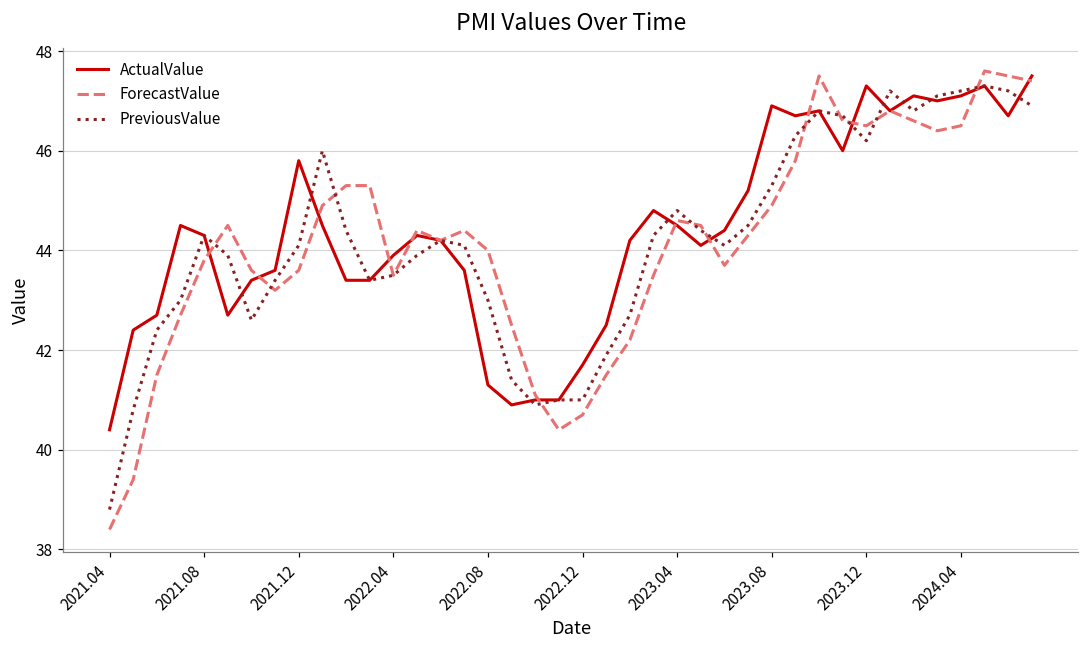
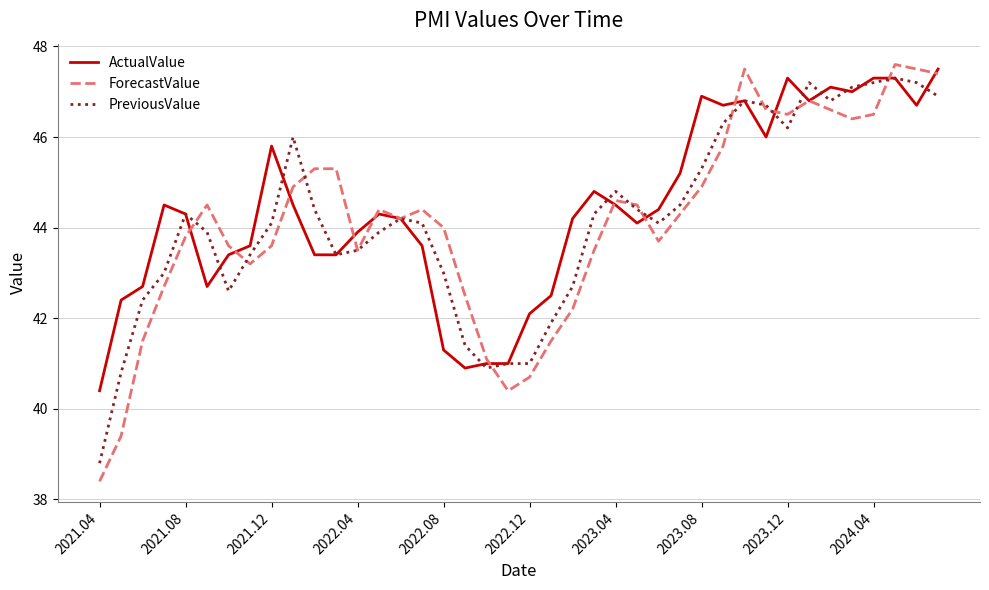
  {
    "ActualValue": {
      "2021.04": 40.4,
      "2021.12": 45.8,
      "2022.04": 43.9,
      "2022.08": 41.3,
-     "2022.12": 41.7,
+     "2022.12": 42.1,
      "2023.04": 44.5,
      "2023.08": 46.9,
      "2023.12": 47.3,
-     "2024.04": 47.1
+     "2024.04": 47.3
    },
    "ForecastValue": {
      "2021.04": 38.4,
      "2021.08": 43.8,
      "2021.12": 43.6,
      "2022.08": 44.0,
      "2022.12": 40.7,
      "2023.04": 44.6,
      "2023.08": 44.9,
      "2023.12": 46.5,
      "2024.04": 46.5
    },
    "PreviousValue": {
      "2021.04": 38.8,
      "2021.12": 44.1,
      "2022.08": 43.0,
      "2022.12": 41.0,
      "2023.04": 44.8,
      "2023.08": 45.3,
      "2023.12": 46.2,
      "2024.04": 47.2
    }
  }
